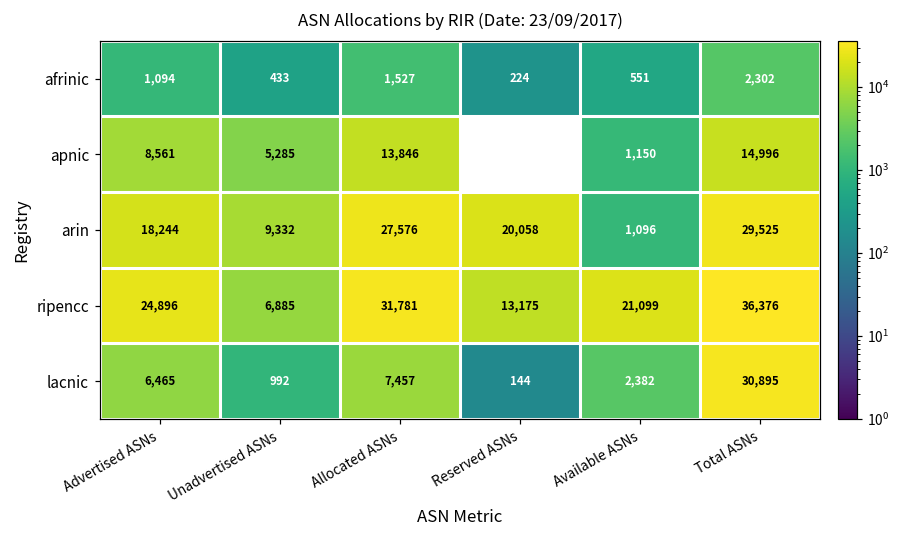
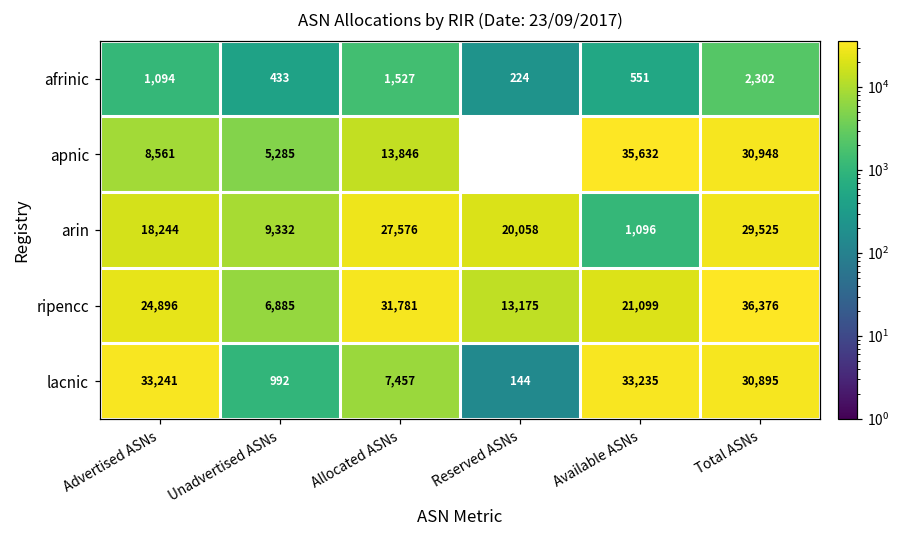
  {
    "afrinic": {
      "Advertised ASNs": "1,094",
      "Unadvertised ASNs": "433",
      "Allocated ASNs": "1,527",
      "Reserved ASNs": "224",
      "Available ASNs": "551",
      "Total ASNs": "2,302"
    },
    "apnic": {
      "Advertised ASNs": "8,561",
      "Unadvertised ASNs": "5,285",
      "Allocated ASNs": "13,846",
-     "Available ASNs": "1,150",
-     "Total ASNs": "14,996"
+     "Available ASNs": "35,632",
+     "Total ASNs": "30,948"
    },
    "arin": {
      "Advertised ASNs": "18,244",
      "Unadvertised ASNs": "9,332",
      "Allocated ASNs": "27,576",
      "Reserved ASNs": "20,058",
      "Available ASNs": "1,096",
      "Total ASNs": "29,525"
    },
    "ripencc": {
      "Advertised ASNs": "24,896",
      "Unadvertised ASNs": "6,885",
      "Allocated ASNs": "31,781",
      "Reserved ASNs": "13,175",
      "Available ASNs": "21,099",
      "Total ASNs": "36,376"
    },
    "lacnic": {
-     "Advertised ASNs": "6,465",
+     "Advertised ASNs": "33,241",
      "Unadvertised ASNs": "992",
      "Allocated ASNs": "7,457",
      "Reserved ASNs": "144",
-     "Available ASNs": "2,382",
+     "Available ASNs": "33,235",
      "Total ASNs": "30,895"
    }
  }
